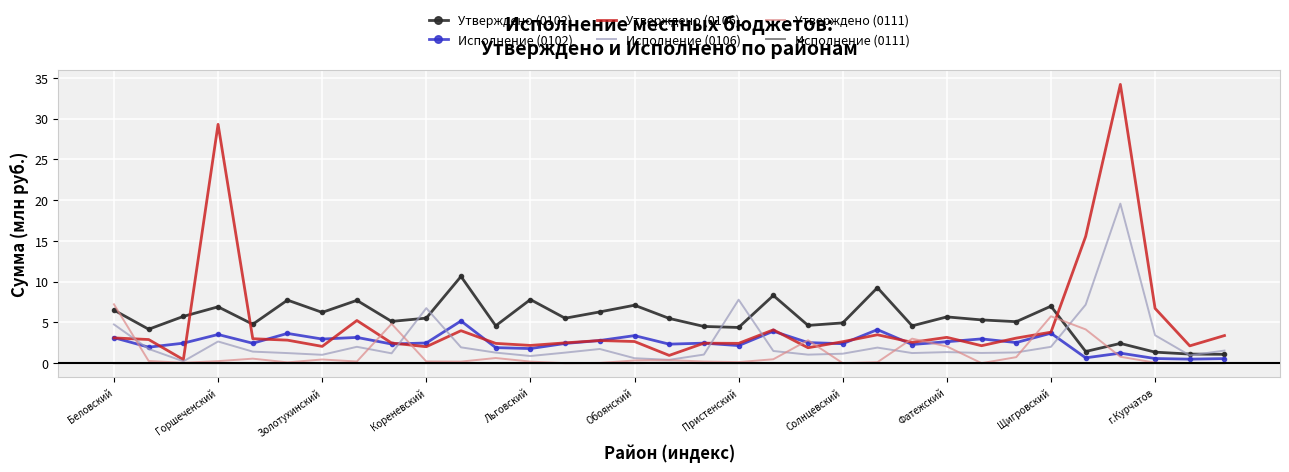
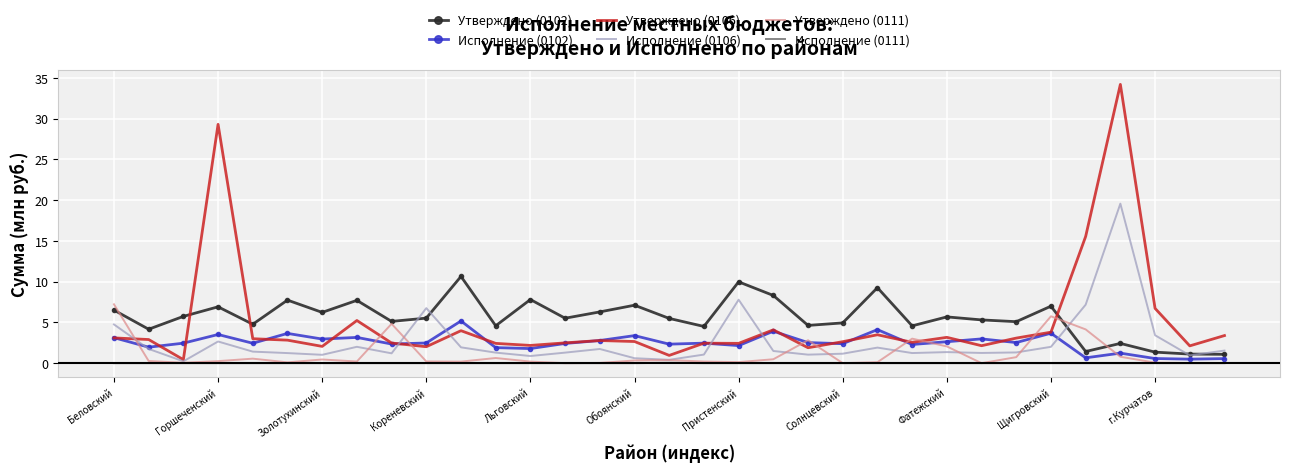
  {
    "Утверждено (0102)": {
      "Беловский": 7,
      "Горшеченский": 7,
      "Золотухинский": 6,
      "Кореневский": 6,
      "Льговский": 8,
      "Обоянский": 7,
-     "Пристенский": 4,
+     "Пристенский": 10,
      "Солнцевский": 5,
      "Фатежский": 6,
      "Щигровский": 7,
      "г.Курчатов": 1
    },
    "Исполнение (0102)": {
      "Горшеченский": 4,
      "Золотухинский": 3,
      "Кореневский": 2,
      "Льговский": 2,
      "Обоянский": 3,
      "Фатежский": 3,
      "г.Курчатов": 1
    },
    "Утверждено (0106)": {
      "Горшеченский": 29,
      "Золотухинский": 2,
      "Кореневский": 2,
      "Льговский": 2,
      "Обоянский": 3,
      "Фатежский": 3,
      "г.Курчатов": 7
    },
    "Исполнение (0106)": {
      "Беловский": 5,
      "Горшеченский": 3,
      "Золотухинский": 1,
      "Кореневский": 7,
      "Льговский": 1,
      "Пристенский": 8,
      "Солнцевский": 1,
      "Фатежский": 1,
      "Щигровский": 2,
      "г.Курчатов": 3
    },
    "Утверждено (0111)": {
      "Беловский": 7,
      "Золотухинский": 0,
      "Фатежский": 2,
      "Щигровский": 6
    },
    "Исполнение (0111)": {
      "Беловский": 0,
      "Золотухинский": 0,
      "Обоянский": 0,
      "Фатежский": 0,
      "Щигровский": 0
    }
  }
